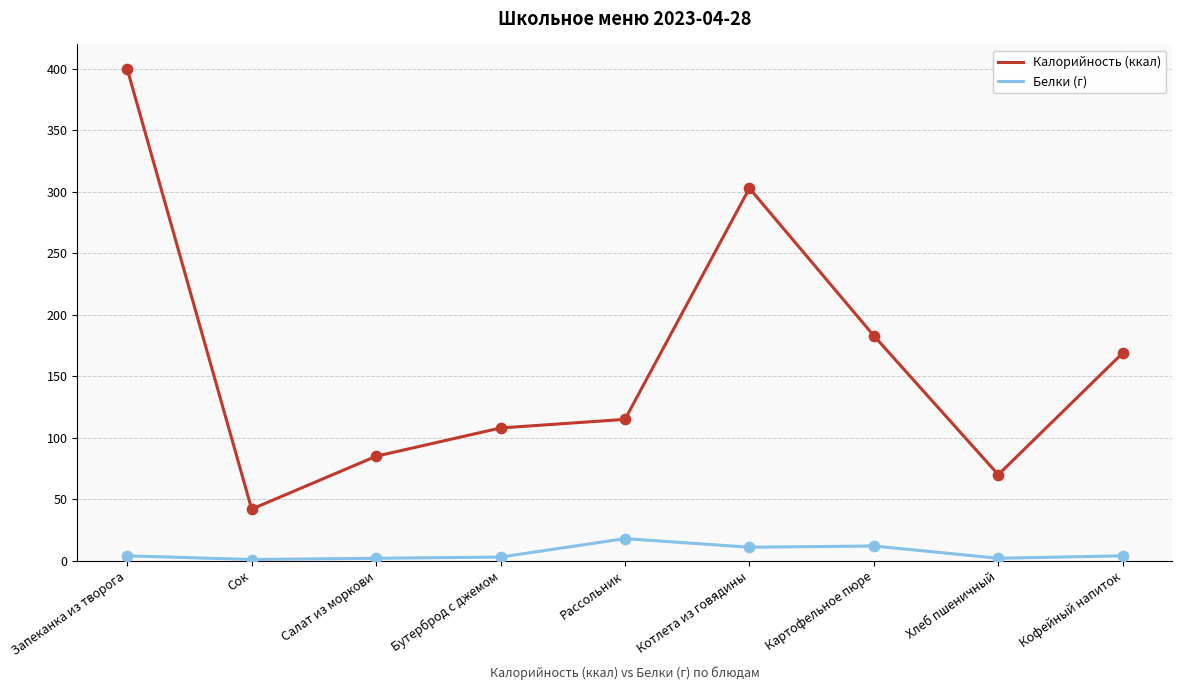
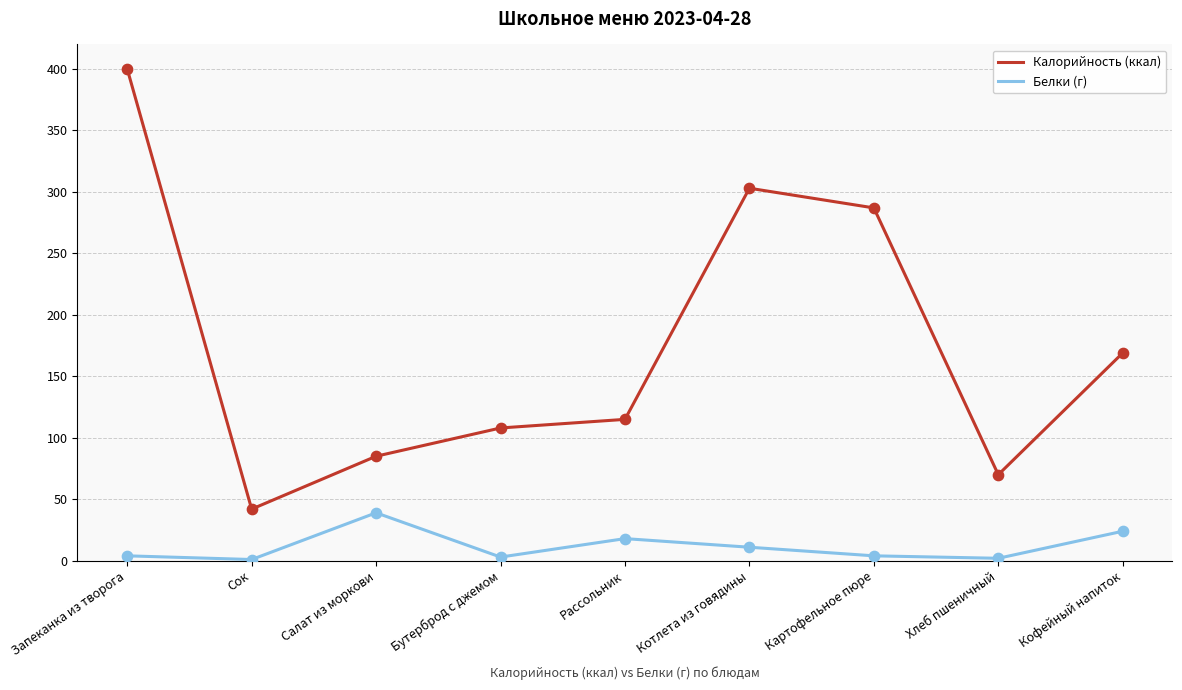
  {
    "Калорийность (ккал)": {
      "Запеканка из творога": 400,
      "Сок": 42,
      "Салат из моркови": 85,
      "Бутерброд с джемом": 108,
      "Рассольник": 115,
      "Котлета из говядины": 303,
-     "Картофельное пюре": 183,
+     "Картофельное пюре": 287,
      "Хлеб пшеничный": 70,
      "Кофейный напиток": 169
    },
    "Белки (г)": {
      "Запеканка из творога": 4,
      "Сок": 1,
-     "Салат из моркови": 2,
+     "Салат из моркови": 39,
      "Бутерброд с джемом": 3,
      "Рассольник": 18,
      "Котлета из говядины": 11,
-     "Картофельное пюре": 12,
+     "Картофельное пюре": 4,
      "Хлеб пшеничный": 2,
-     "Кофейный напиток": 4
+     "Кофейный напиток": 24
    }
  }
